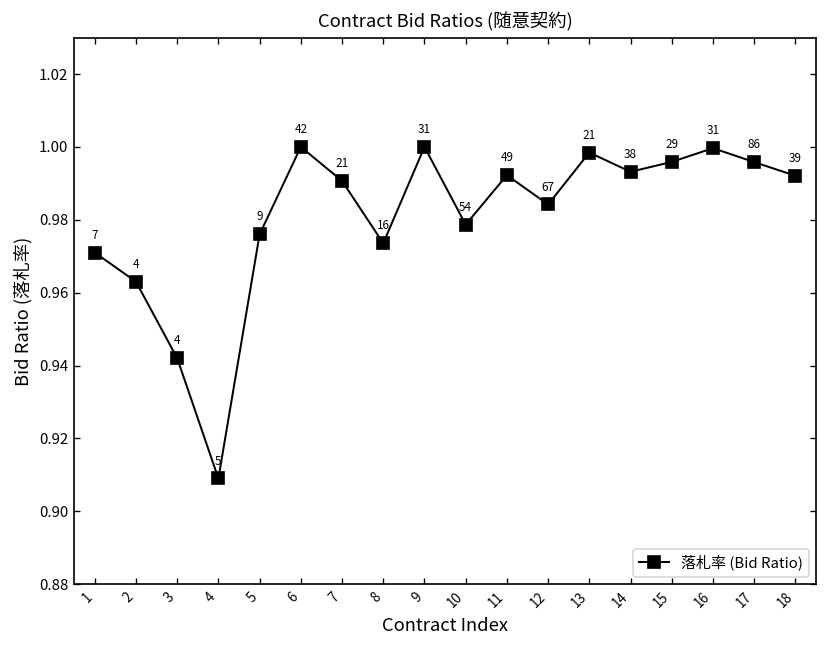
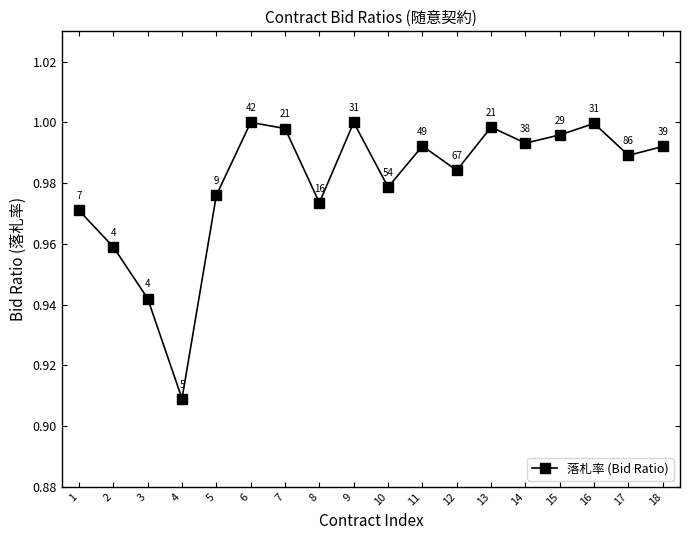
  {
-   "2": 0.963,
-   "7": 0.991,
-   "17": 0.996
+   "2": 0.959,
+   "7": 0.998,
+   "17": 0.989
  }
